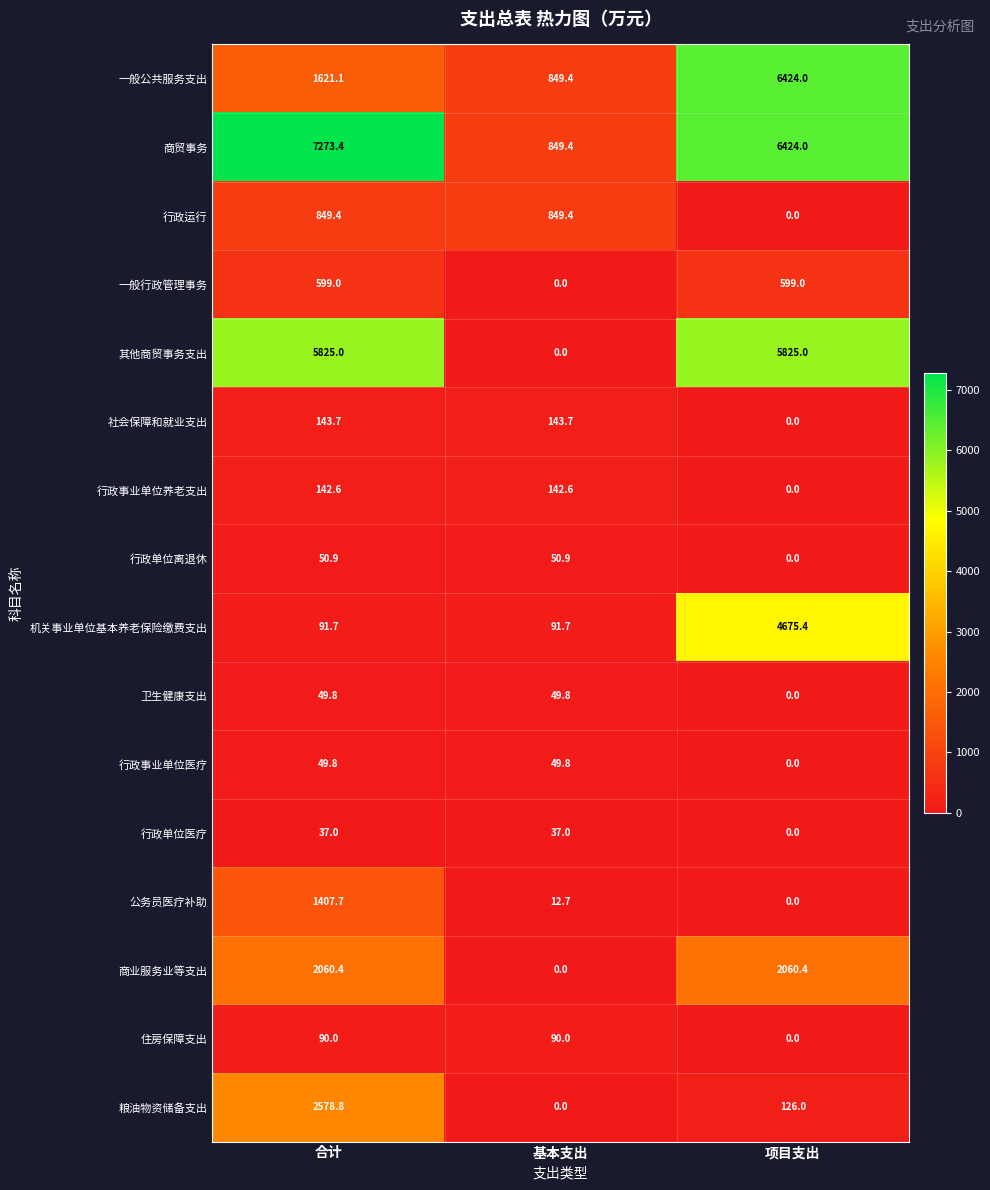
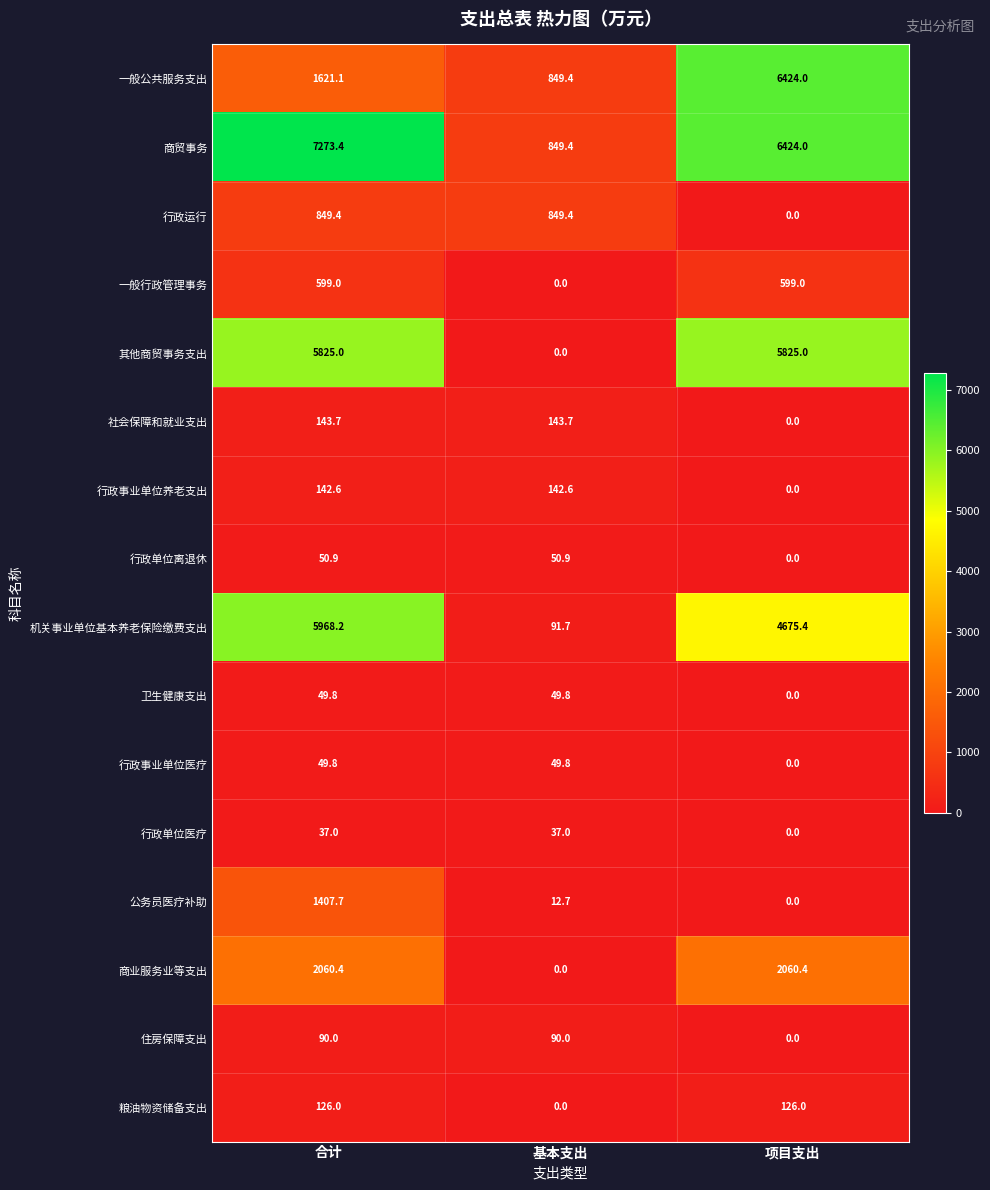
  {
    "一般公共服务支出": {
      "合计": 1621.1,
      "基本支出": 849.4,
      "项目支出": 6424.0
    },
    "商贸事务": {
      "合计": 7273.4,
      "基本支出": 849.4,
      "项目支出": 6424.0
    },
    "行政运行": {
      "合计": 849.4,
      "基本支出": 849.4,
      "项目支出": 0.0
    },
    "一般行政管理事务": {
      "合计": 599.0,
      "基本支出": 0.0,
      "项目支出": 599.0
    },
    "其他商贸事务支出": {
      "合计": 5825.0,
      "基本支出": 0.0,
      "项目支出": 5825.0
    },
    "社会保障和就业支出": {
      "合计": 143.7,
      "基本支出": 143.7,
      "项目支出": 0.0
    },
    "行政事业单位养老支出": {
      "合计": 142.6,
      "基本支出": 142.6,
      "项目支出": 0.0
    },
    "行政单位离退休": {
      "合计": 50.9,
      "基本支出": 50.9,
      "项目支出": 0.0
    },
    "机关事业单位基本养老保险缴费支出": {
-     "合计": 91.7,
+     "合计": 5968.2,
      "基本支出": 91.7,
      "项目支出": 4675.4
    },
    "卫生健康支出": {
      "合计": 49.8,
      "基本支出": 49.8,
      "项目支出": 0.0
    },
    "行政事业单位医疗": {
      "合计": 49.8,
      "基本支出": 49.8,
      "项目支出": 0.0
    },
    "行政单位医疗": {
      "合计": 37.0,
      "基本支出": 37.0,
      "项目支出": 0.0
    },
    "公务员医疗补助": {
      "合计": 1407.7,
      "基本支出": 12.7,
      "项目支出": 0.0
    },
    "商业服务业等支出": {
      "合计": 2060.4,
      "基本支出": 0.0,
      "项目支出": 2060.4
    },
    "住房保障支出": {
      "合计": 90.0,
      "基本支出": 90.0,
      "项目支出": 0.0
    },
    "粮油物资储备支出": {
-     "合计": 2578.8,
+     "合计": 126.0,
      "基本支出": 0.0,
      "项目支出": 126.0
    }
  }
